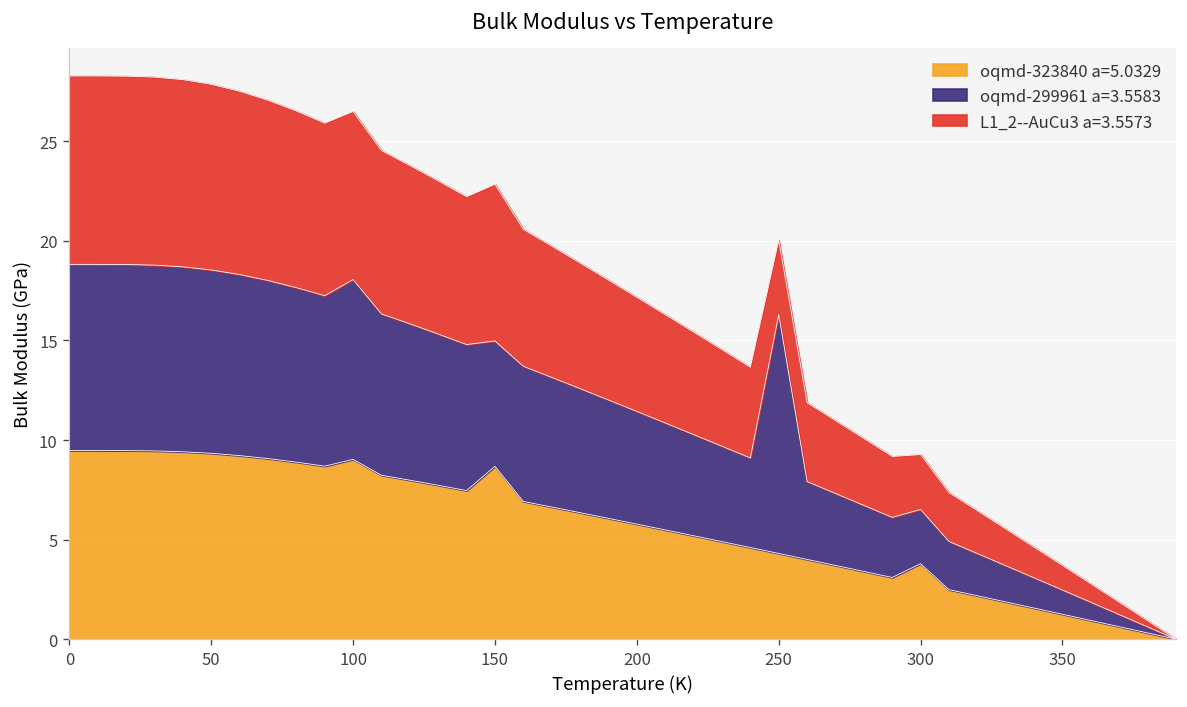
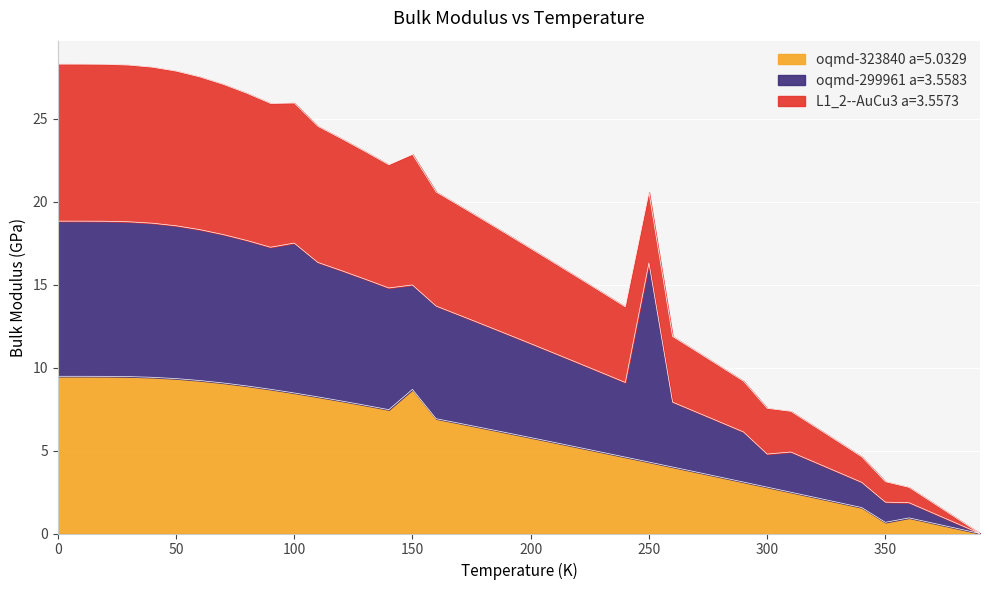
  {
    "oqmd-323840 a=5.0329": {
      "0": 9.5,
      "50": 9.3,
-     "100": 9.0,
+     "100": 8.5,
      "150": 8.7,
      "200": 5.8,
      "250": 4.3,
-     "300": 3.8,
-     "350": 1.3
+     "300": 2.8,
+     "350": 0.7
    },
    "oqmd-299961 a=3.5583": {
      "0": 9.3,
      "50": 9.2,
      "100": 9.0,
      "150": 6.3,
      "200": 5.7,
      "250": 12.0,
-     "300": 2.7,
+     "300": 2.0,
      "350": 1.2
    },
    "L1_2--AuCu3 a=3.5573": {
      "0": 9.5,
      "50": 9.3,
      "100": 8.4,
      "150": 7.9,
      "200": 5.7,
-     "250": 3.7,
+     "250": 4.3,
      "300": 2.8,
      "350": 1.2
    }
  }
